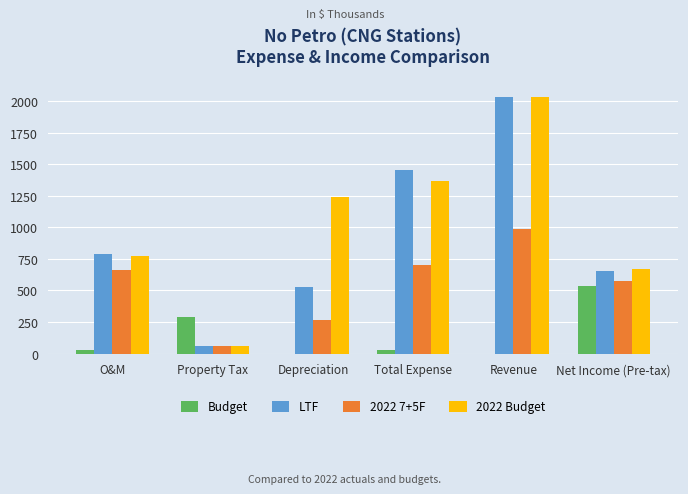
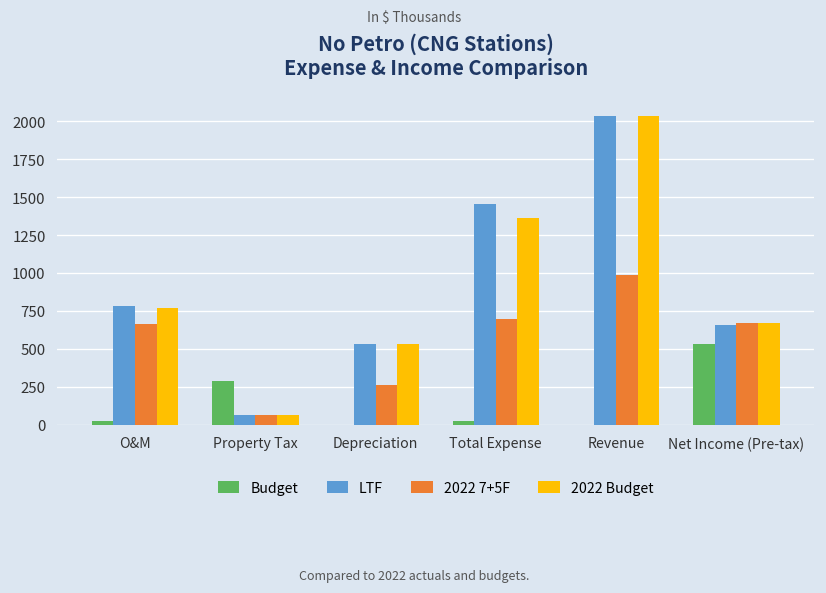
  {
    "Budget": {
      "O&M": 30,
      "Property Tax": 290,
      "Depreciation": 0,
      "Total Expense": 30,
      "Revenue": 0,
      "Net Income (Pre-tax)": 530
    },
    "LTF": {
      "O&M": 790,
      "Property Tax": 60,
      "Depreciation": 530,
      "Total Expense": 1460,
      "Revenue": 2030,
      "Net Income (Pre-tax)": 660
    },
    "2022 7+5F": {
      "O&M": 660,
      "Property Tax": 60,
      "Depreciation": 260,
      "Total Expense": 700,
      "Revenue": 990,
-     "Net Income (Pre-tax)": 580
+     "Net Income (Pre-tax)": 670
    },
    "2022 Budget": {
      "O&M": 770,
      "Property Tax": 60,
-     "Depreciation": 1240,
+     "Depreciation": 530,
      "Total Expense": 1360,
      "Revenue": 2040,
      "Net Income (Pre-tax)": 670
    }
  }
